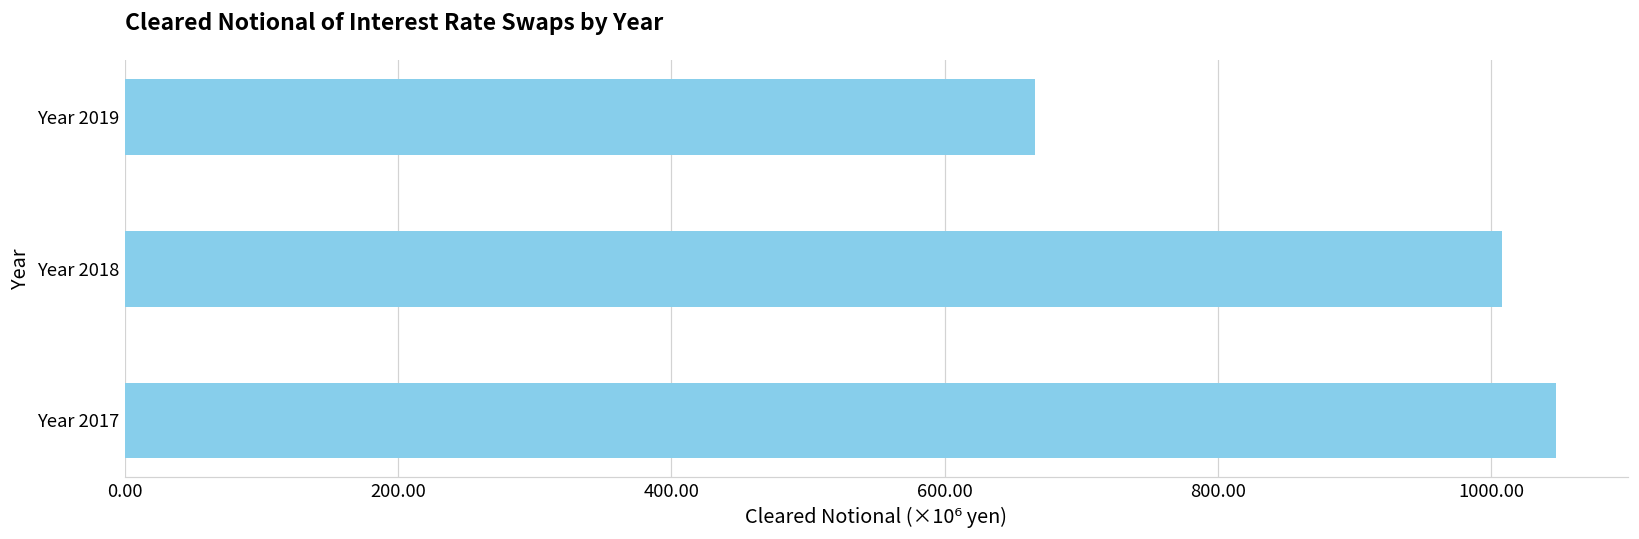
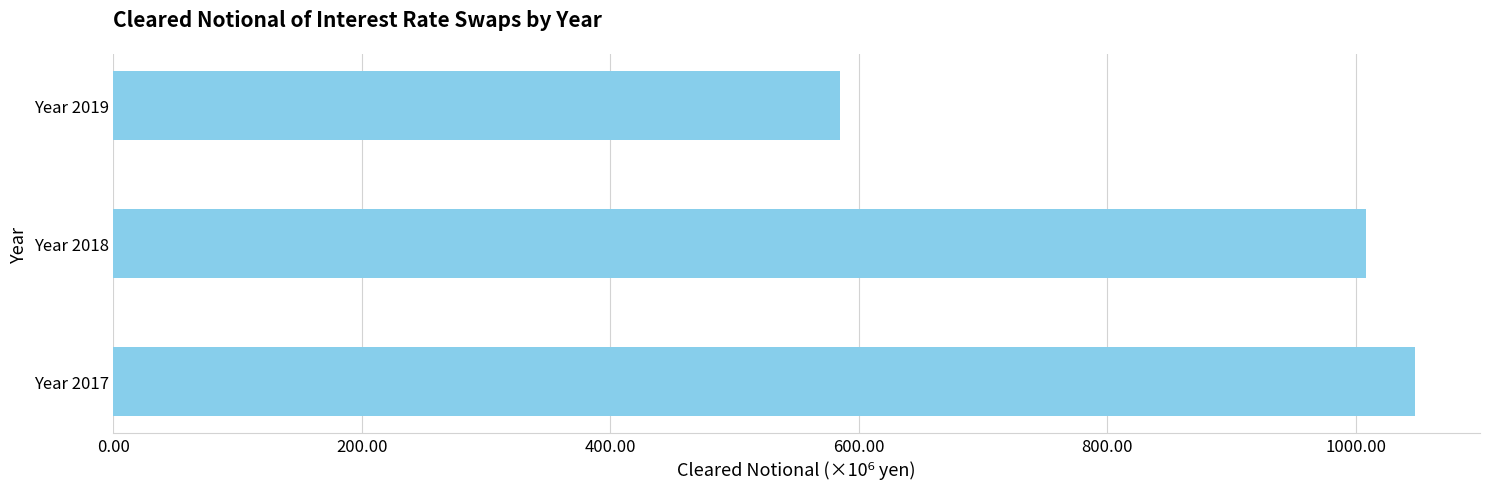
  {
-   "Year 2019": 666,
+   "Year 2019": 585,
    "Year 2018": 1008,
    "Year 2017": 1048
  }
